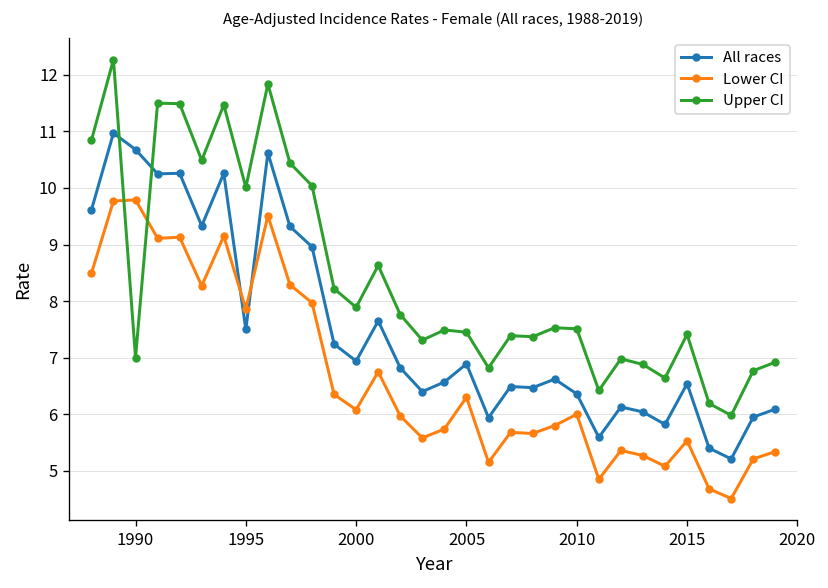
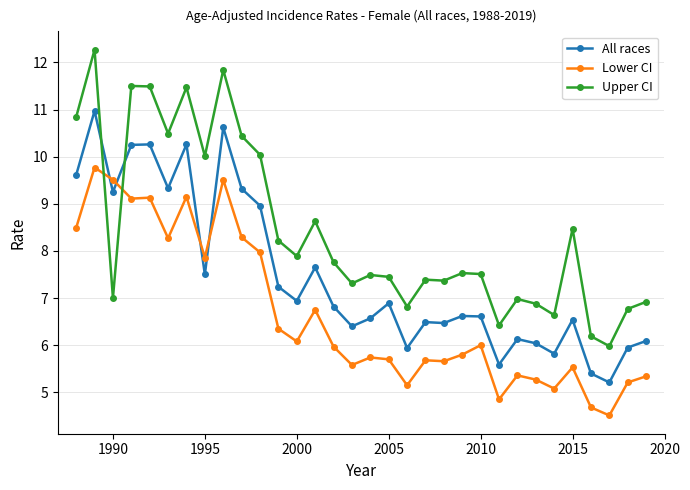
  {
    "All races": {
-     "1990": 10.7,
+     "1990": 9.3,
      "1995": 7.5,
      "2000": 6.9,
      "2005": 6.9,
-     "2010": 6.4,
+     "2010": 6.6,
      "2015": 6.5
    },
    "Lower CI": {
-     "1990": 9.8,
+     "1990": 9.5,
      "1995": 7.9,
      "2000": 6.1,
-     "2005": 6.3,
+     "2005": 5.7,
      "2010": 6.0,
      "2015": 5.5
    },
    "Upper CI": {
      "1990": 7.0,
      "1995": 10.0,
      "2000": 7.9,
      "2005": 7.5,
      "2010": 7.5,
-     "2015": 7.4
+     "2015": 8.5
    }
  }
